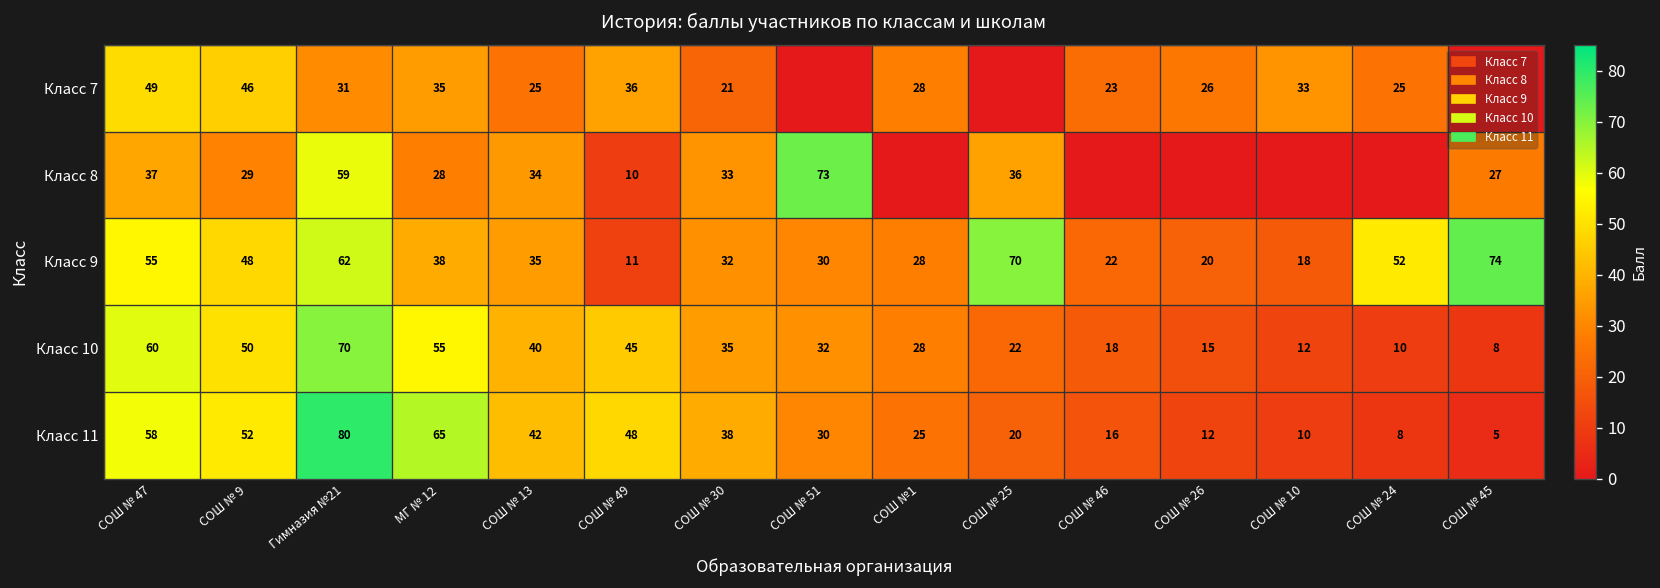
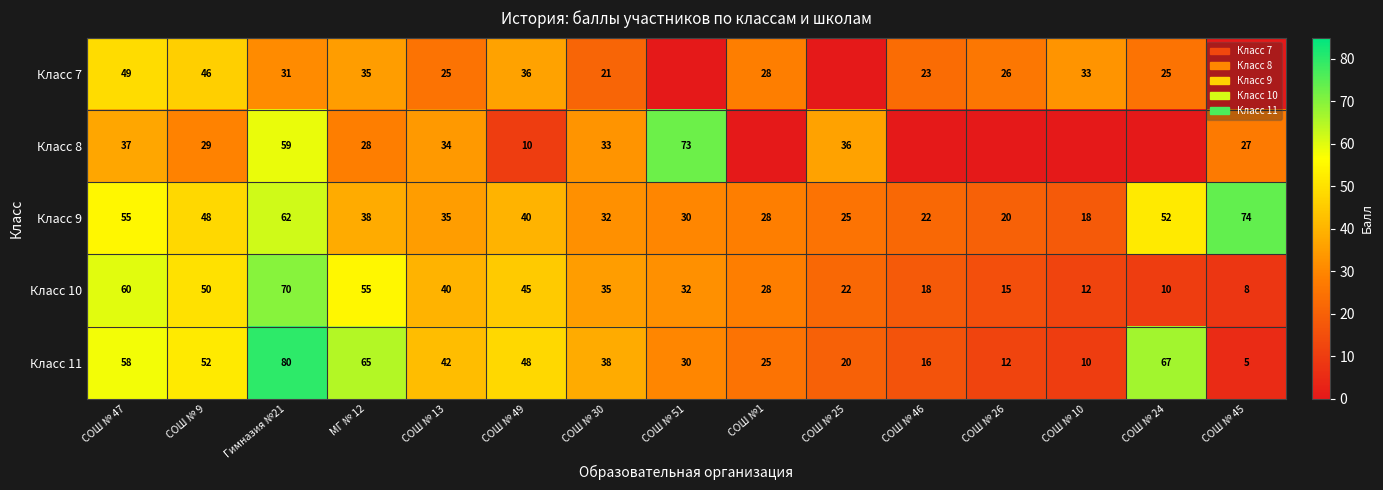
  {
    "Класс 7": {
      "СОШ № 47": 49,
      "СОШ № 9": 46,
      "Гимназия №21": 31,
      "МГ № 12": 35,
      "СОШ № 13": 25,
      "СОШ № 49": 36,
      "СОШ № 30": 21,
      "СОШ №1": 28,
      "СОШ № 46": 23,
      "СОШ № 26": 26,
      "СОШ № 10": 33,
      "СОШ № 24": 25
    },
    "Класс 8": {
      "СОШ № 47": 37,
      "СОШ № 9": 29,
      "Гимназия №21": 59,
      "МГ № 12": 28,
      "СОШ № 13": 34,
      "СОШ № 49": 10,
      "СОШ № 30": 33,
      "СОШ № 51": 73,
      "СОШ № 25": 36,
      "СОШ № 45": 27
    },
    "Класс 9": {
      "СОШ № 47": 55,
      "СОШ № 9": 48,
      "Гимназия №21": 62,
      "МГ № 12": 38,
      "СОШ № 13": 35,
-     "СОШ № 49": 11,
+     "СОШ № 49": 40,
      "СОШ № 30": 32,
      "СОШ № 51": 30,
      "СОШ №1": 28,
-     "СОШ № 25": 70,
+     "СОШ № 25": 25,
      "СОШ № 46": 22,
      "СОШ № 26": 20,
      "СОШ № 10": 18,
      "СОШ № 24": 52,
      "СОШ № 45": 74
    },
    "Класс 10": {
      "СОШ № 47": 60,
      "СОШ № 9": 50,
      "Гимназия №21": 70,
      "МГ № 12": 55,
      "СОШ № 13": 40,
      "СОШ № 49": 45,
      "СОШ № 30": 35,
      "СОШ № 51": 32,
      "СОШ №1": 28,
      "СОШ № 25": 22,
      "СОШ № 46": 18,
      "СОШ № 26": 15,
      "СОШ № 10": 12,
      "СОШ № 24": 10,
      "СОШ № 45": 8
    },
    "Класс 11": {
      "СОШ № 47": 58,
      "СОШ № 9": 52,
      "Гимназия №21": 80,
      "МГ № 12": 65,
      "СОШ № 13": 42,
      "СОШ № 49": 48,
      "СОШ № 30": 38,
      "СОШ № 51": 30,
      "СОШ №1": 25,
      "СОШ № 25": 20,
      "СОШ № 46": 16,
      "СОШ № 26": 12,
      "СОШ № 10": 10,
-     "СОШ № 24": 8,
+     "СОШ № 24": 67,
      "СОШ № 45": 5
    }
  }
